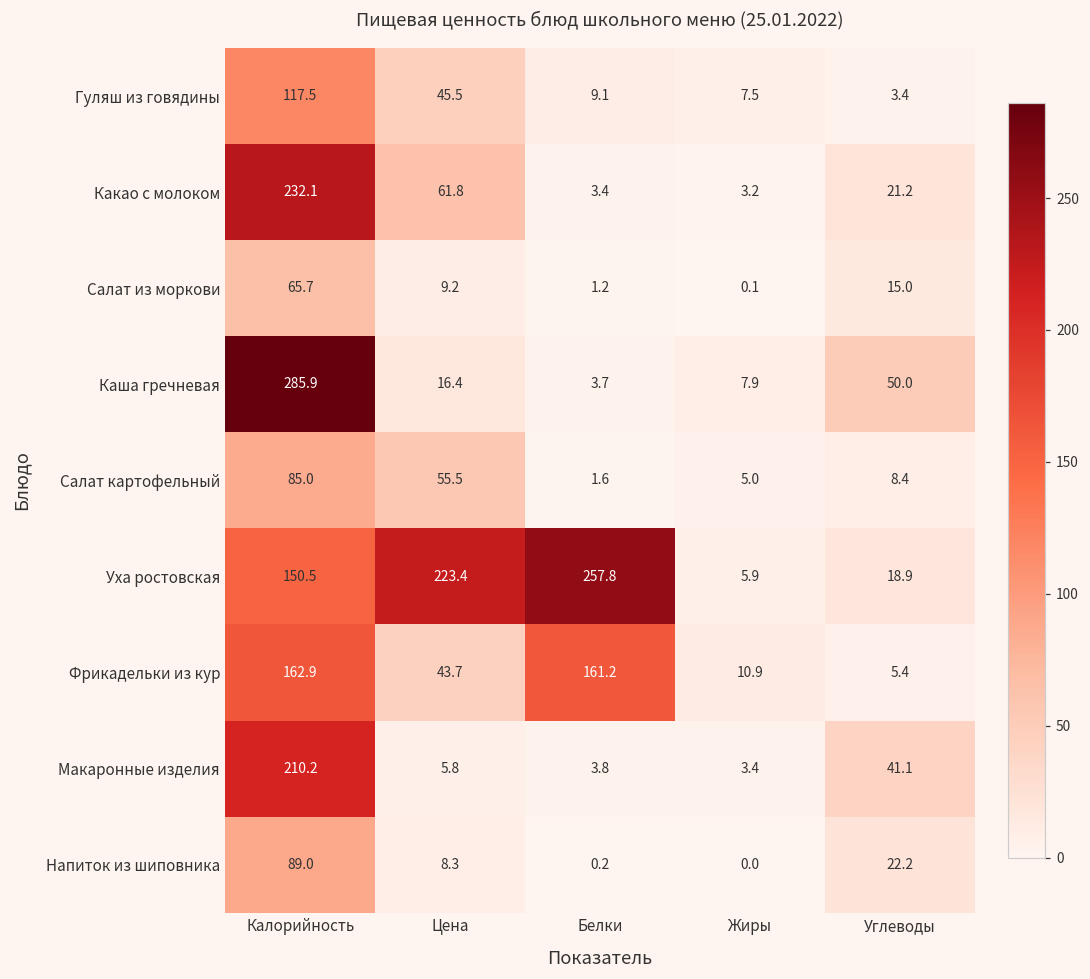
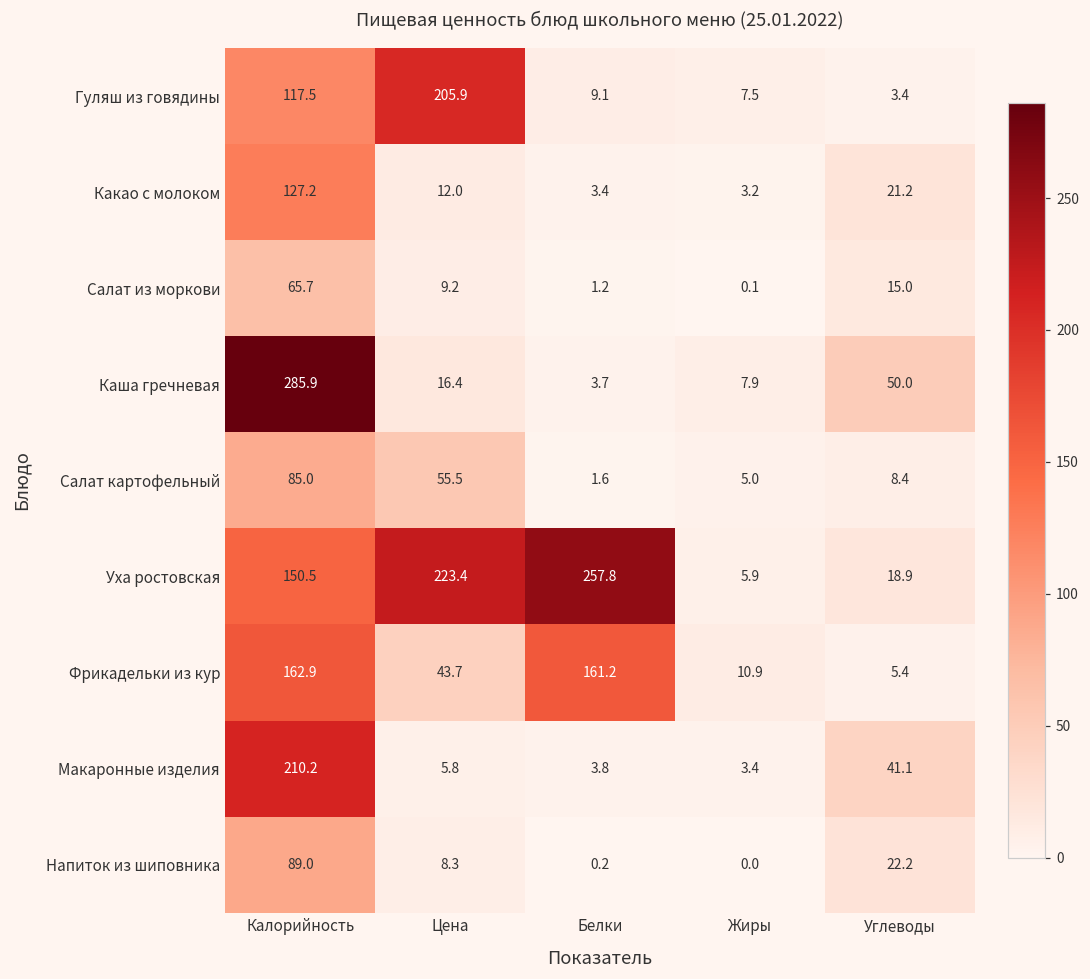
  {
    "Гуляш из говядины": {
      "Калорийность": 117.5,
-     "Цена": 45.5,
+     "Цена": 205.9,
      "Белки": 9.1,
      "Жиры": 7.5,
      "Углеводы": 3.4
    },
    "Какао с молоком": {
-     "Калорийность": 232.1,
-     "Цена": 61.8,
+     "Калорийность": 127.2,
+     "Цена": 12.0,
      "Белки": 3.4,
      "Жиры": 3.2,
      "Углеводы": 21.2
    },
    "Салат из моркови": {
      "Калорийность": 65.7,
      "Цена": 9.2,
      "Белки": 1.2,
      "Жиры": 0.1,
      "Углеводы": 15.0
    },
    "Каша гречневая": {
      "Калорийность": 285.9,
      "Цена": 16.4,
      "Белки": 3.7,
      "Жиры": 7.9,
      "Углеводы": 50.0
    },
    "Салат картофельный": {
      "Калорийность": 85.0,
      "Цена": 55.5,
      "Белки": 1.6,
      "Жиры": 5.0,
      "Углеводы": 8.4
    },
    "Уха ростовская": {
      "Калорийность": 150.5,
      "Цена": 223.4,
      "Белки": 257.8,
      "Жиры": 5.9,
      "Углеводы": 18.9
    },
    "Фрикадельки из кур": {
      "Калорийность": 162.9,
      "Цена": 43.7,
      "Белки": 161.2,
      "Жиры": 10.9,
      "Углеводы": 5.4
    },
    "Макаронные изделия": {
      "Калорийность": 210.2,
      "Цена": 5.8,
      "Белки": 3.8,
      "Жиры": 3.4,
      "Углеводы": 41.1
    },
    "Напиток из шиповника": {
      "Калорийность": 89.0,
      "Цена": 8.3,
      "Белки": 0.2,
      "Жиры": 0.0,
      "Углеводы": 22.2
    }
  }
